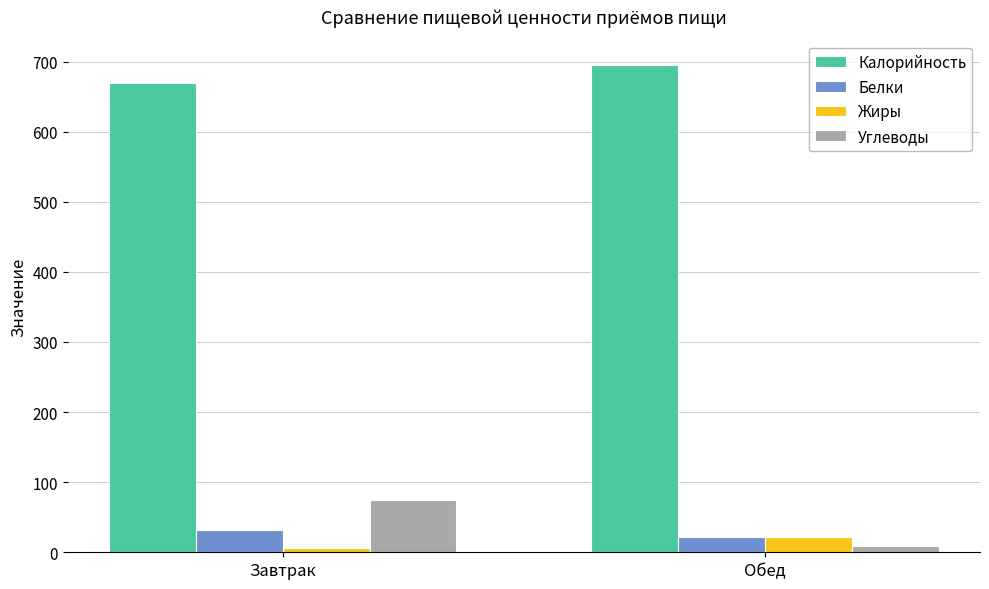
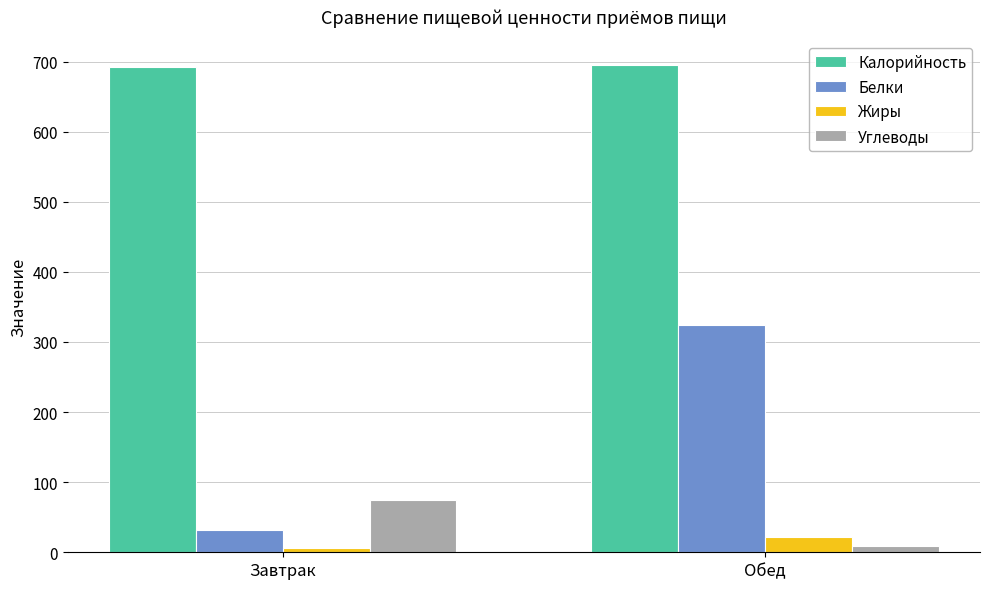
  {
    "Калорийность": {
-     "Завтрак": 670,
+     "Завтрак": 690,
      "Обед": 700
    },
    "Белки": {
      "Завтрак": 30,
-     "Обед": 20
+     "Обед": 320
    },
    "Жиры": {
      "Завтрак": 10,
      "Обед": 20
    },
    "Углеводы": {
      "Завтрак": 70,
      "Обед": 10
    }
  }
